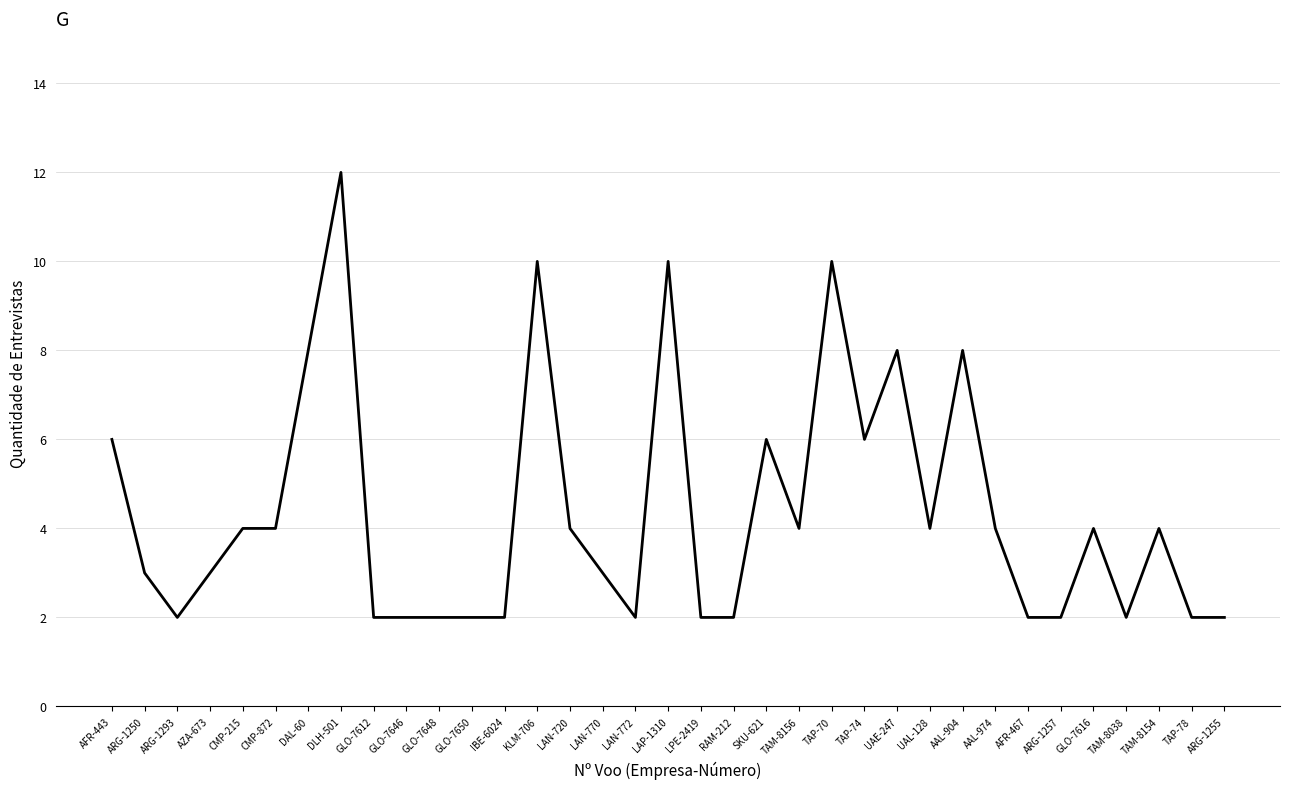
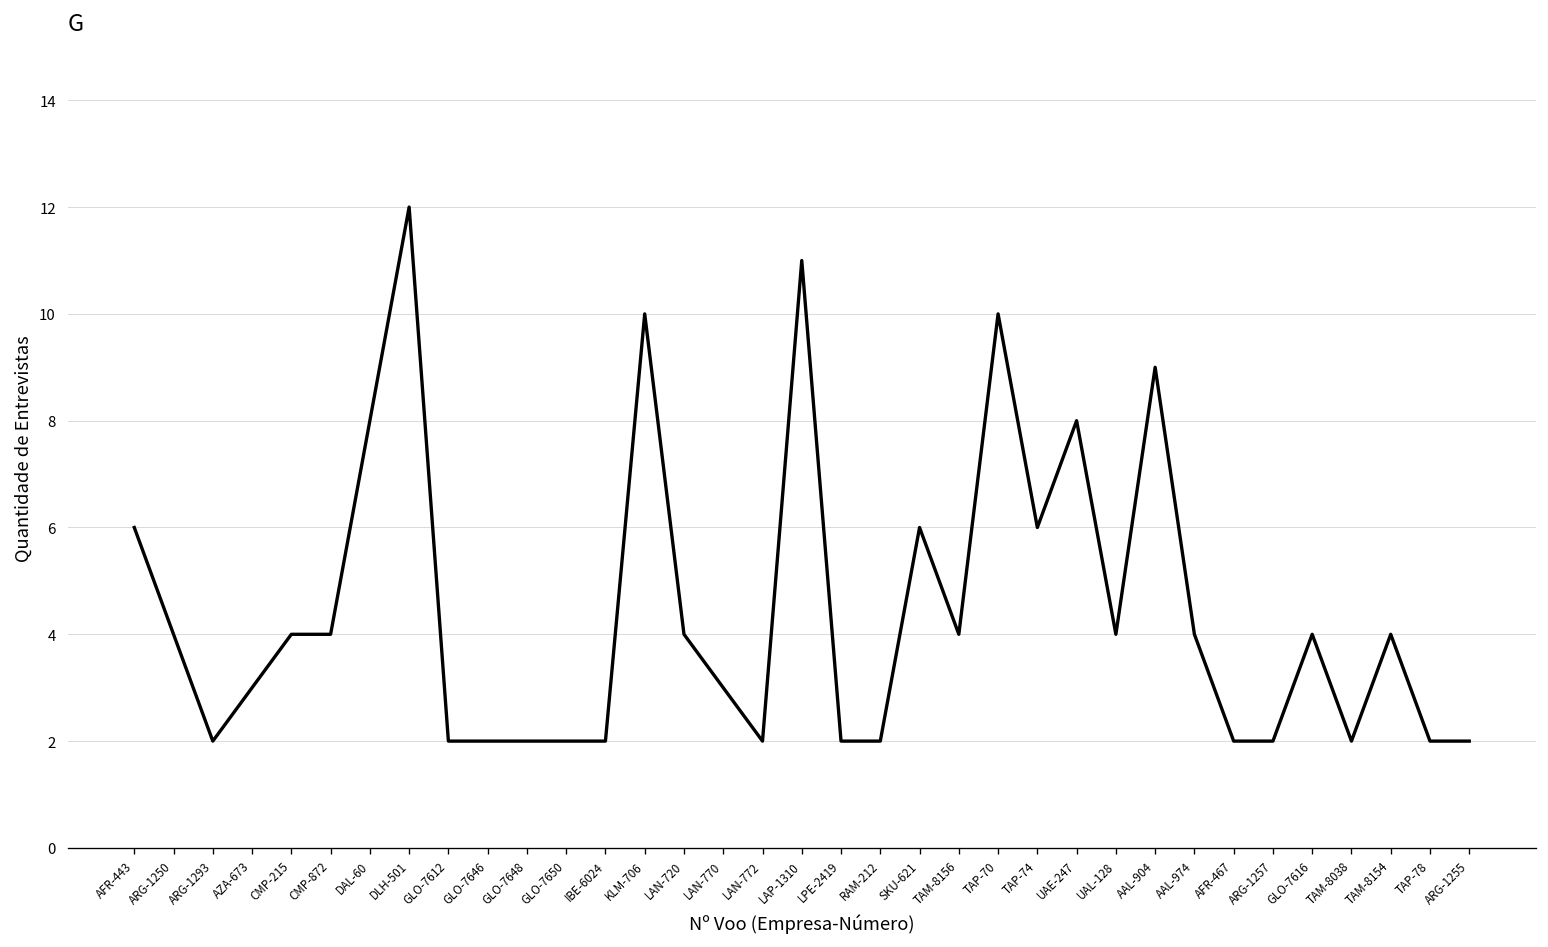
  {
    "AFR-443": 6,
-   "ARG-1250": 3,
+   "ARG-1250": 4,
    "ARG-1293": 2,
    "AZA-673": 3,
    "CMP-215": 4,
    "CMP-872": 4,
    "DAL-60": 8,
    "DLH-501": 12,
    "GLO-7612": 2,
    "GLO-7646": 2,
    "GLO-7648": 2,
    "GLO-7650": 2,
    "IBE-6024": 2,
    "KLM-706": 10,
    "LAN-720": 4,
    "LAN-770": 3,
    "LAN-772": 2,
-   "LAP-1310": 10,
+   "LAP-1310": 11,
    "LPE-2419": 2,
    "RAM-212": 2,
    "SKU-621": 6,
    "TAM-8156": 4,
    "TAP-70": 10,
    "TAP-74": 6,
    "UAE-247": 8,
    "UAL-128": 4,
-   "AAL-904": 8,
+   "AAL-904": 9,
    "AAL-974": 4,
    "AFR-467": 2,
    "ARG-1257": 2,
    "GLO-7616": 4,
    "TAM-8038": 2,
    "TAM-8154": 4,
    "TAP-78": 2,
    "ARG-1255": 2
  }
